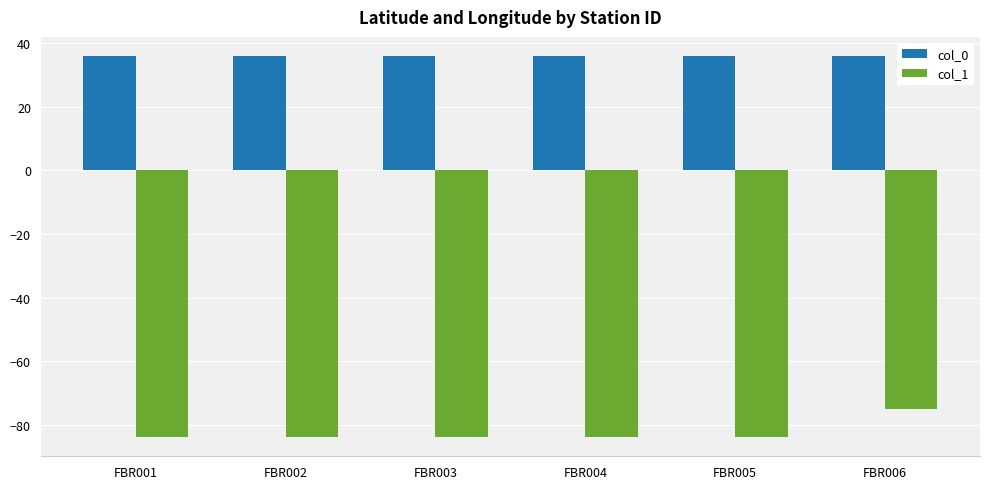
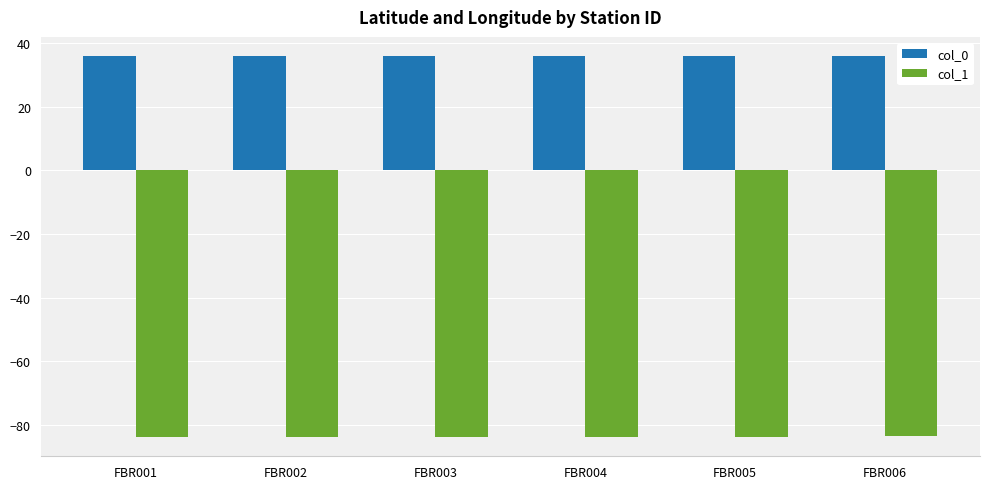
  {
    "col_0": {
      "FBR001": 36,
      "FBR002": 36,
      "FBR003": 36,
      "FBR004": 36,
      "FBR005": 36,
      "FBR006": 36
    },
    "col_1": {
      "FBR001": -84,
      "FBR002": -84,
      "FBR003": -84,
      "FBR004": -84,
      "FBR005": -84,
-     "FBR006": -75
+     "FBR006": -84
    }
  }
